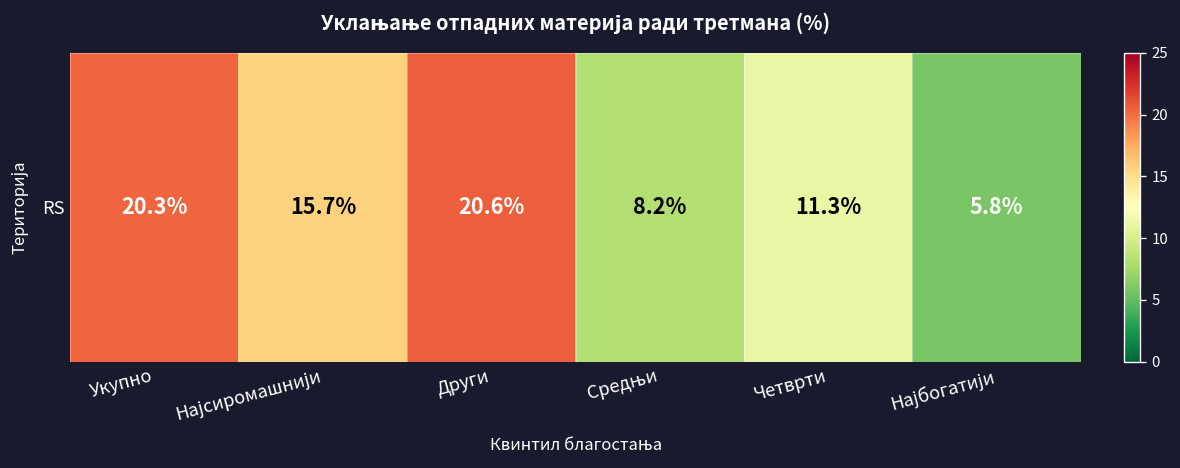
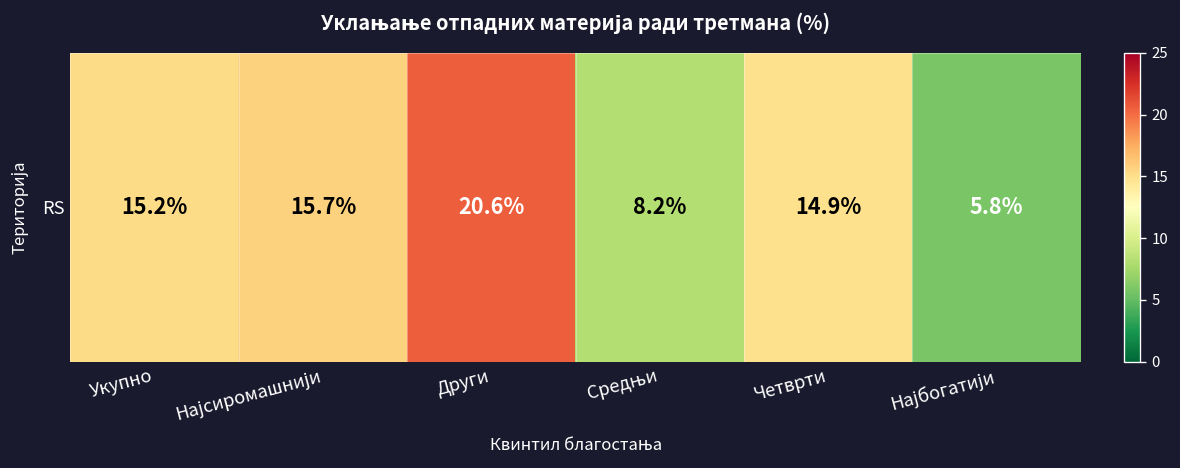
  {
    "RS": {
-     "Укупно": "20.3%",
+     "Укупно": "15.2%",
      "Најсиромашнији": "15.7%",
      "Други": "20.6%",
      "Средњи": "8.2%",
-     "Четврти": "11.3%",
+     "Четврти": "14.9%",
      "Најбогатији": "5.8%"
    }
  }
